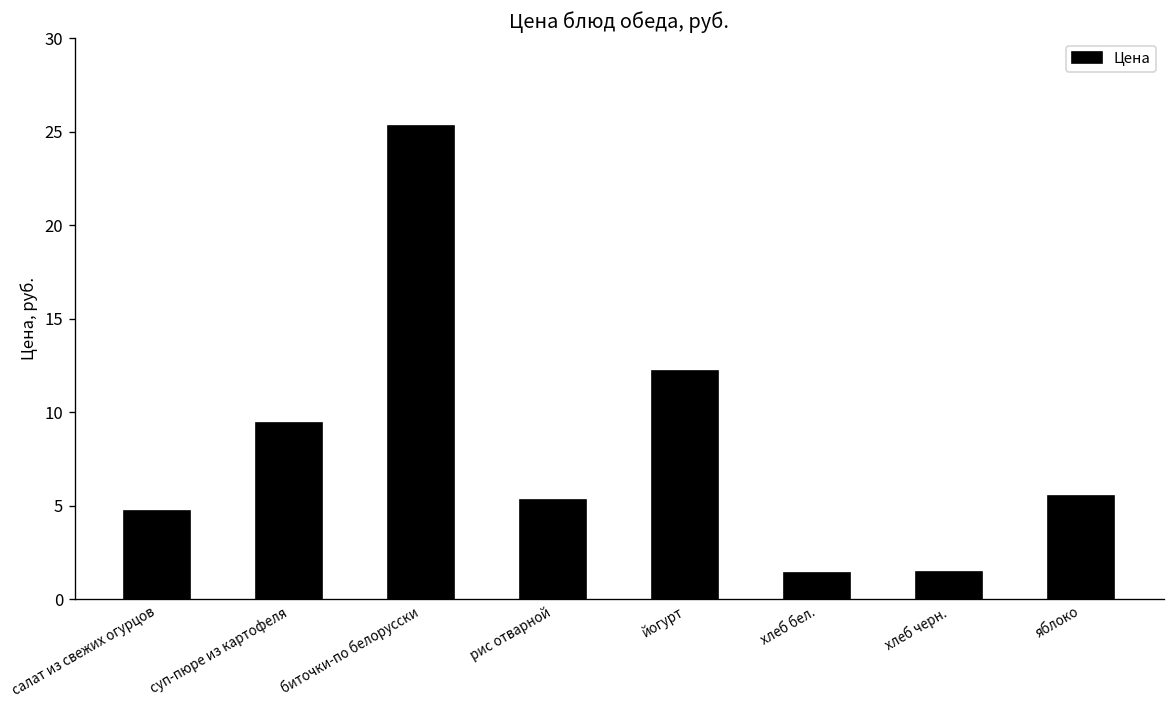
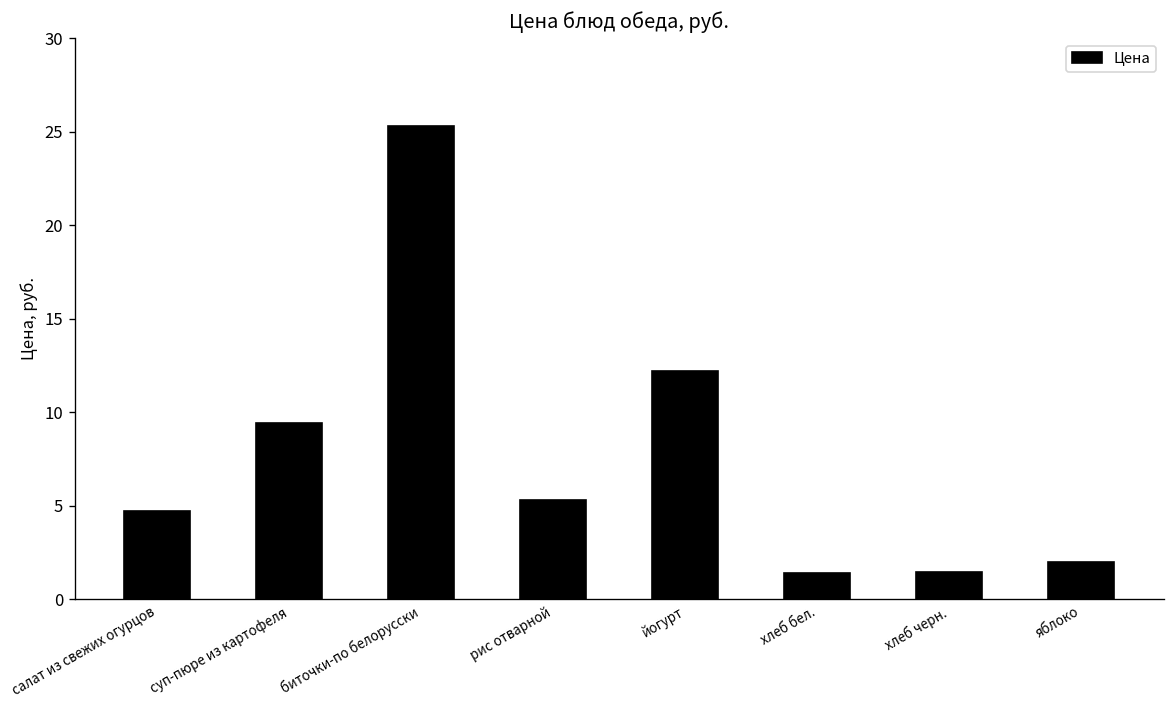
  {
    "салат из свежих огурцов": 4.7,
    "суп-пюре из картофеля": 9.4,
    "биточки-по белорусски": 25.3,
    "рис отварной": 5.3,
    "йогурт": 12.2,
    "хлеб бел.": 1.4,
    "хлеб черн.": 1.4,
-   "яблоко": 5.6
+   "яблоко": 2.0
  }
